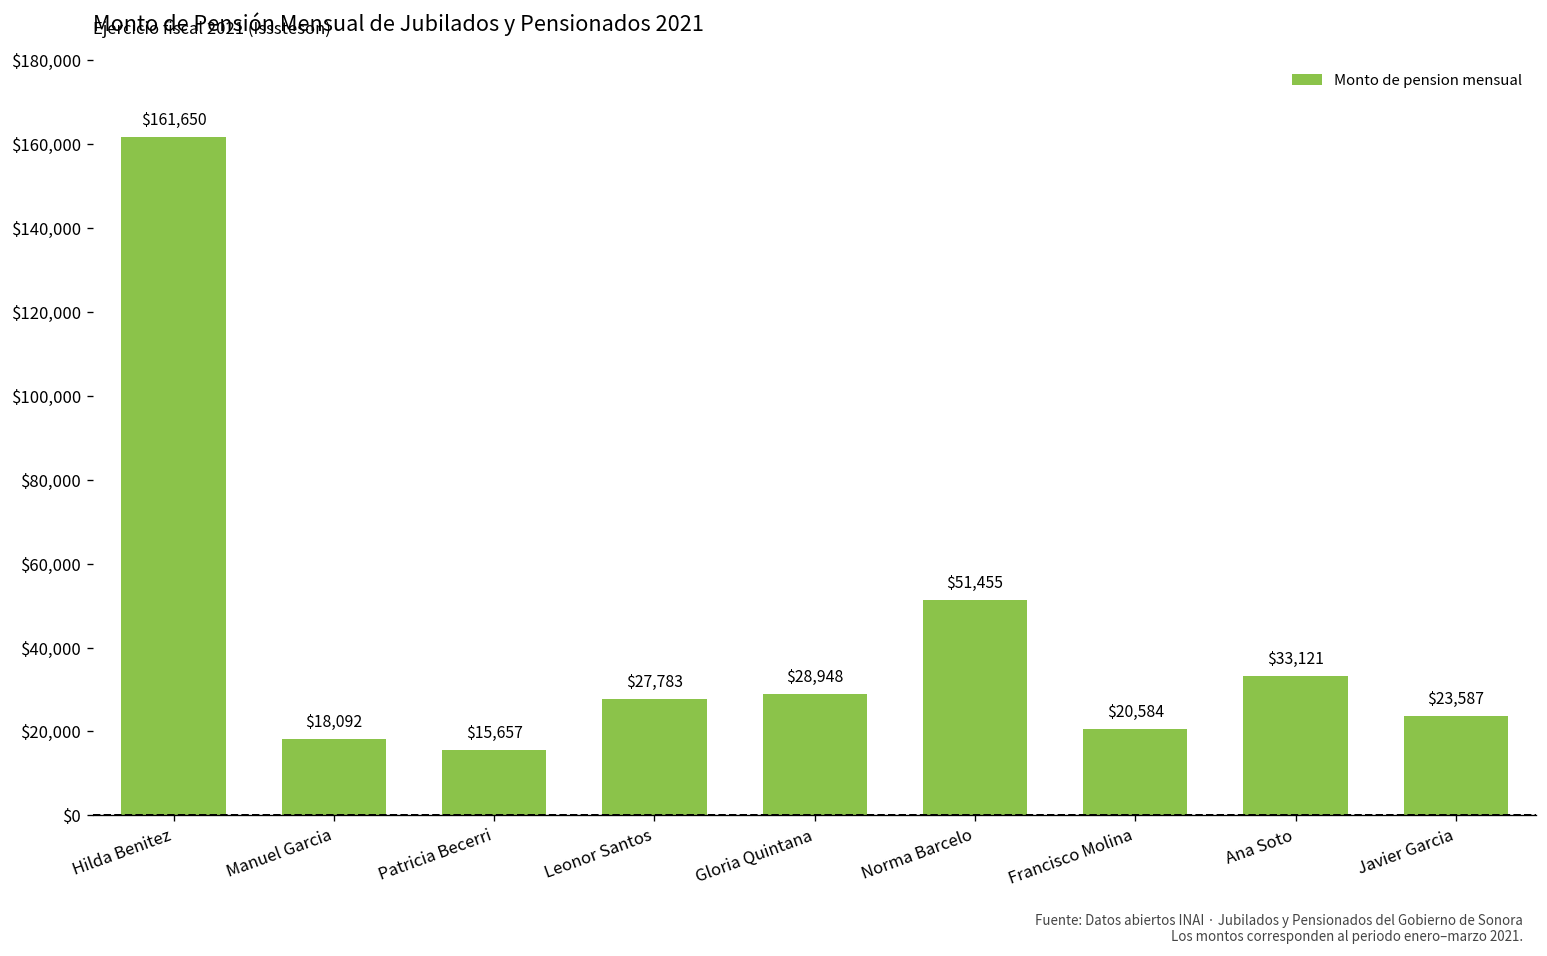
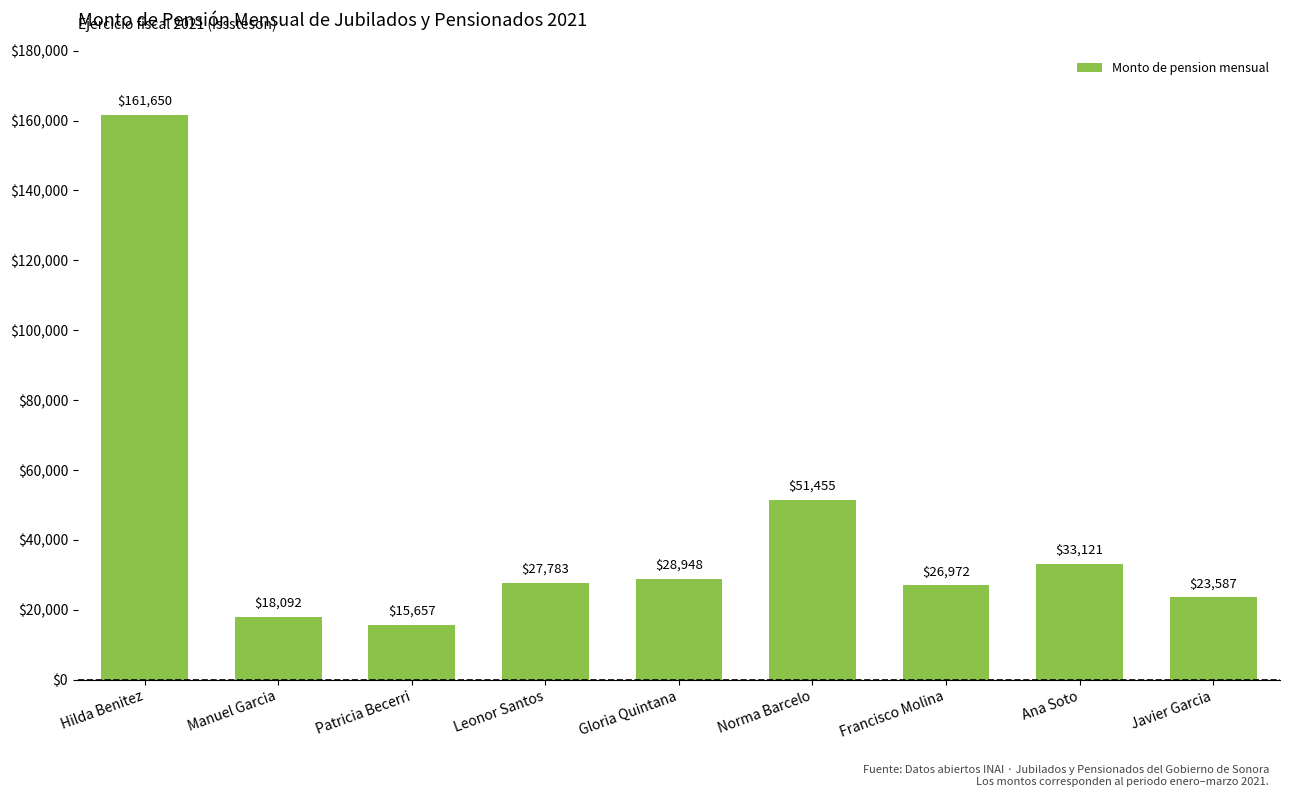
  {
    "Hilda Benitez": "$161,650",
    "Manuel Garcia": "$18,092",
    "Patricia Becerri": "$15,657",
    "Leonor Santos": "$27,783",
    "Gloria Quintana": "$28,948",
    "Norma Barcelo": "$51,455",
-   "Francisco Molina": "$20,584",
+   "Francisco Molina": "$26,972",
    "Ana Soto": "$33,121",
    "Javier Garcia": "$23,587"
  }
